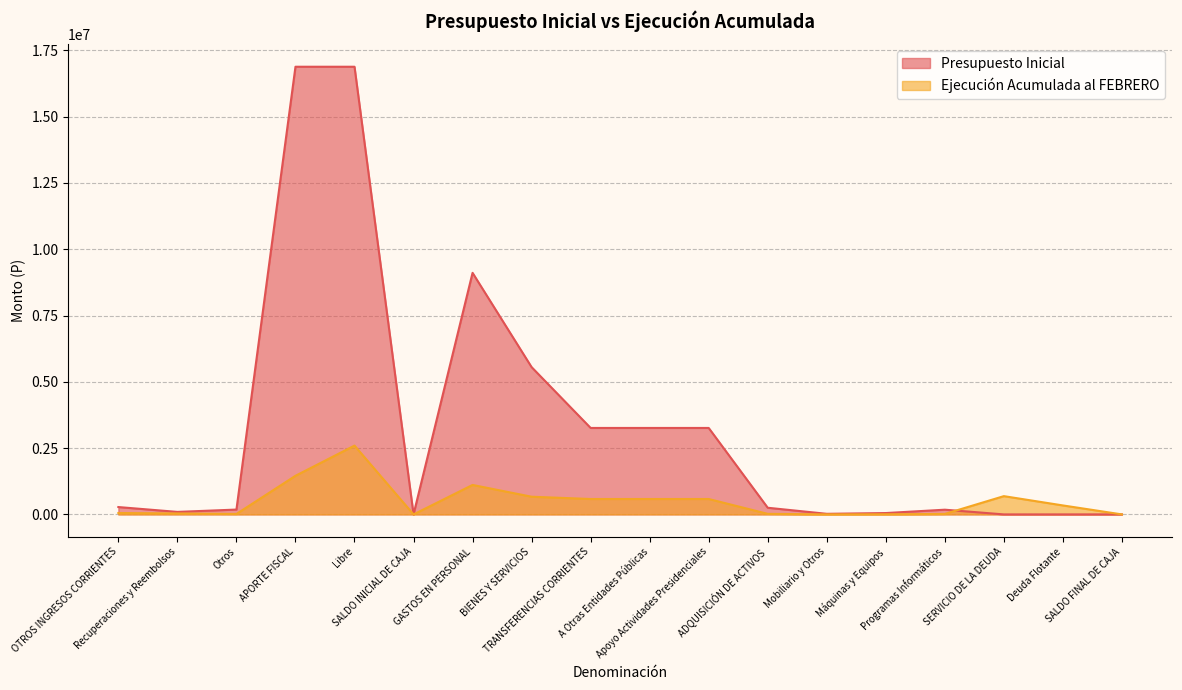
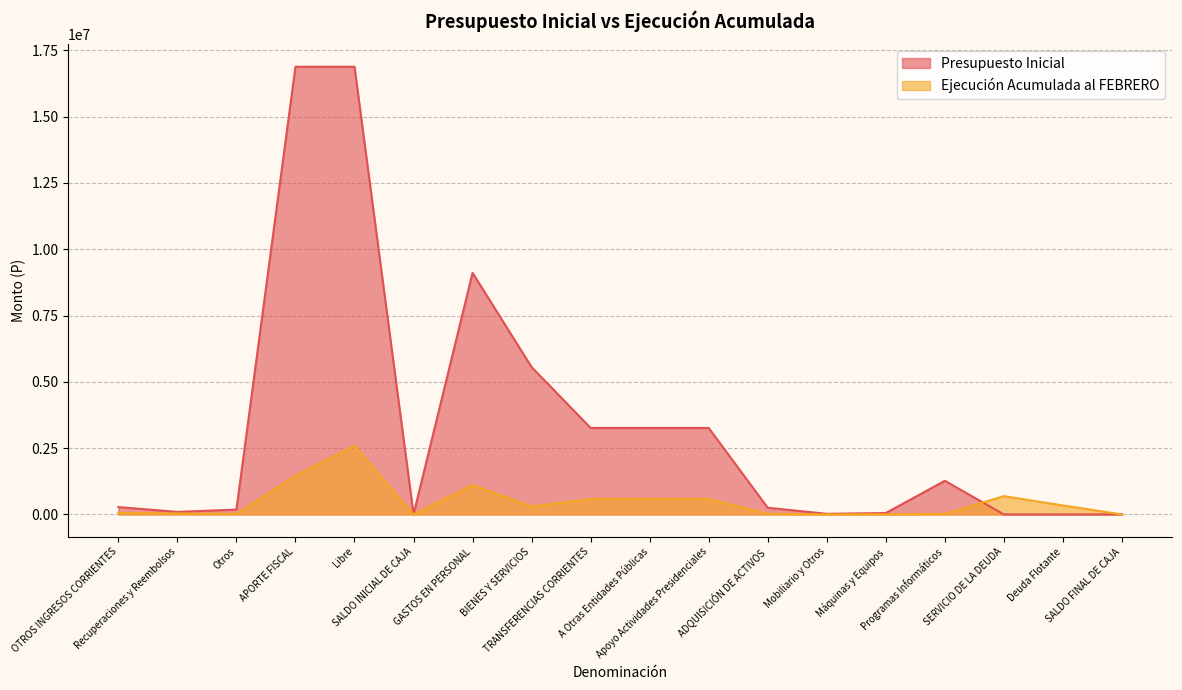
  {
    "Presupuesto Inicial": {
      "OTROS INGRESOS CORRIENTES": 300000,
      "Otros": 200000,
      "APORTE FISCAL": 16900000,
      "Libre": 16900000,
      "GASTOS EN PERSONAL": 9100000,
      "BIENES Y SERVICIOS": 5600000,
      "TRANSFERENCIAS CORRIENTES": 3300000,
      "A Otras Entidades Públicas": 3300000,
      "Apoyo Actividades Presidenciales": 3300000,
      "ADQUISICIÓN DE ACTIVOS": 300000,
-     "Programas Informáticos": 200000,
+     "Programas Informáticos": 1300000,
      "SERVICIO DE LA DEUDA": 0,
      "Deuda Flotante": 0
    },
    "Ejecución Acumulada al FEBRERO": {
      "OTROS INGRESOS CORRIENTES": 100000,
      "Otros": 0,
      "APORTE FISCAL": 1500000,
      "Libre": 2600000,
      "GASTOS EN PERSONAL": 1100000,
-     "BIENES Y SERVICIOS": 700000,
+     "BIENES Y SERVICIOS": 300000,
      "TRANSFERENCIAS CORRIENTES": 600000,
      "A Otras Entidades Públicas": 600000,
      "Apoyo Actividades Presidenciales": 600000,
      "ADQUISICIÓN DE ACTIVOS": 0,
      "Programas Informáticos": 0,
      "SERVICIO DE LA DEUDA": 700000,
      "Deuda Flotante": 300000
    }
  }
